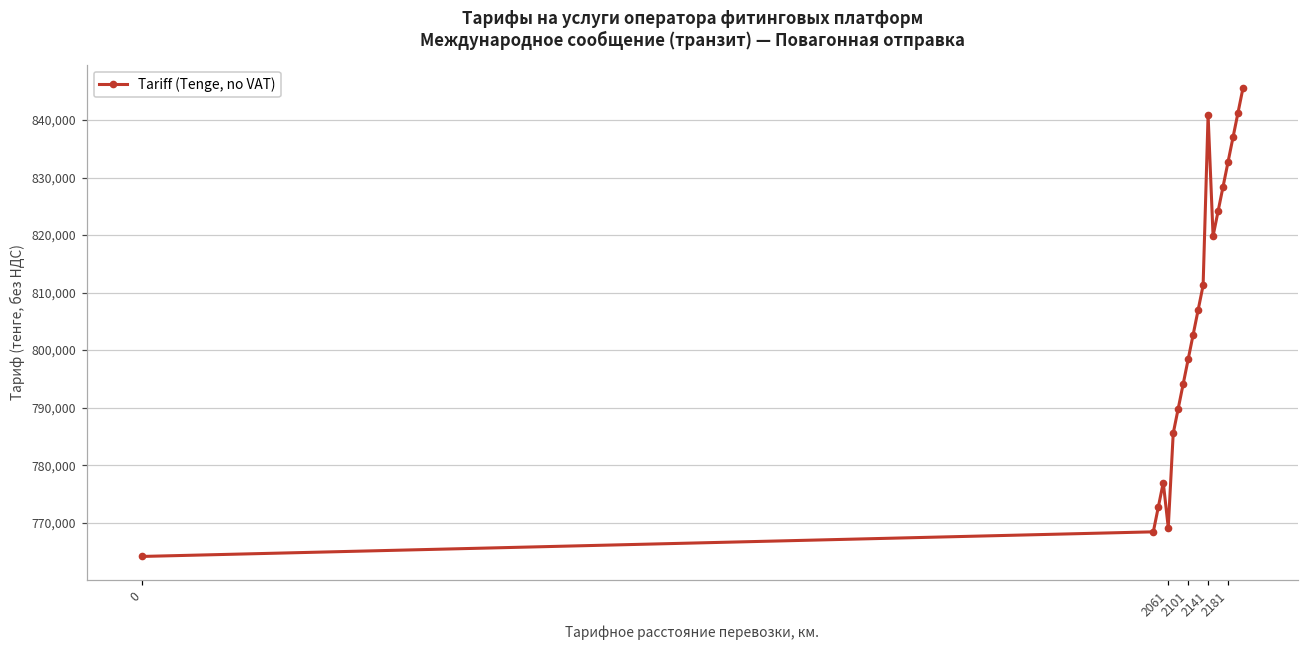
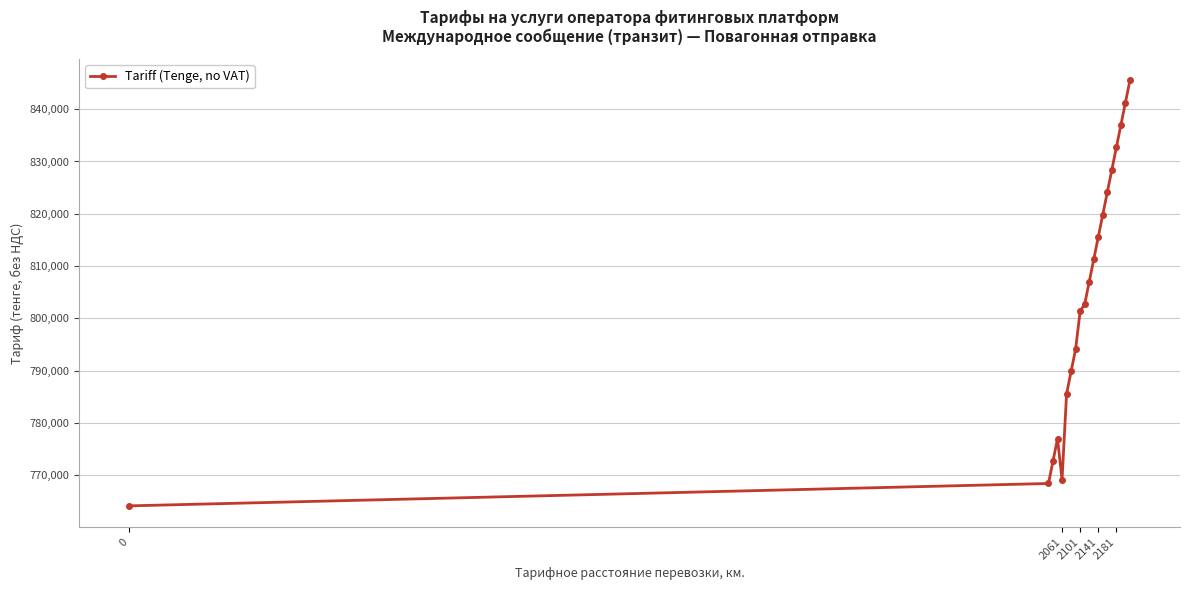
  {
    "0": "764,000",
    "2061": "769,000",
-   "2101": "798,000",
-   "2141": "841,000",
+   "2101": "801,000",
+   "2141": "816,000",
    "2181": "833,000"
  }
